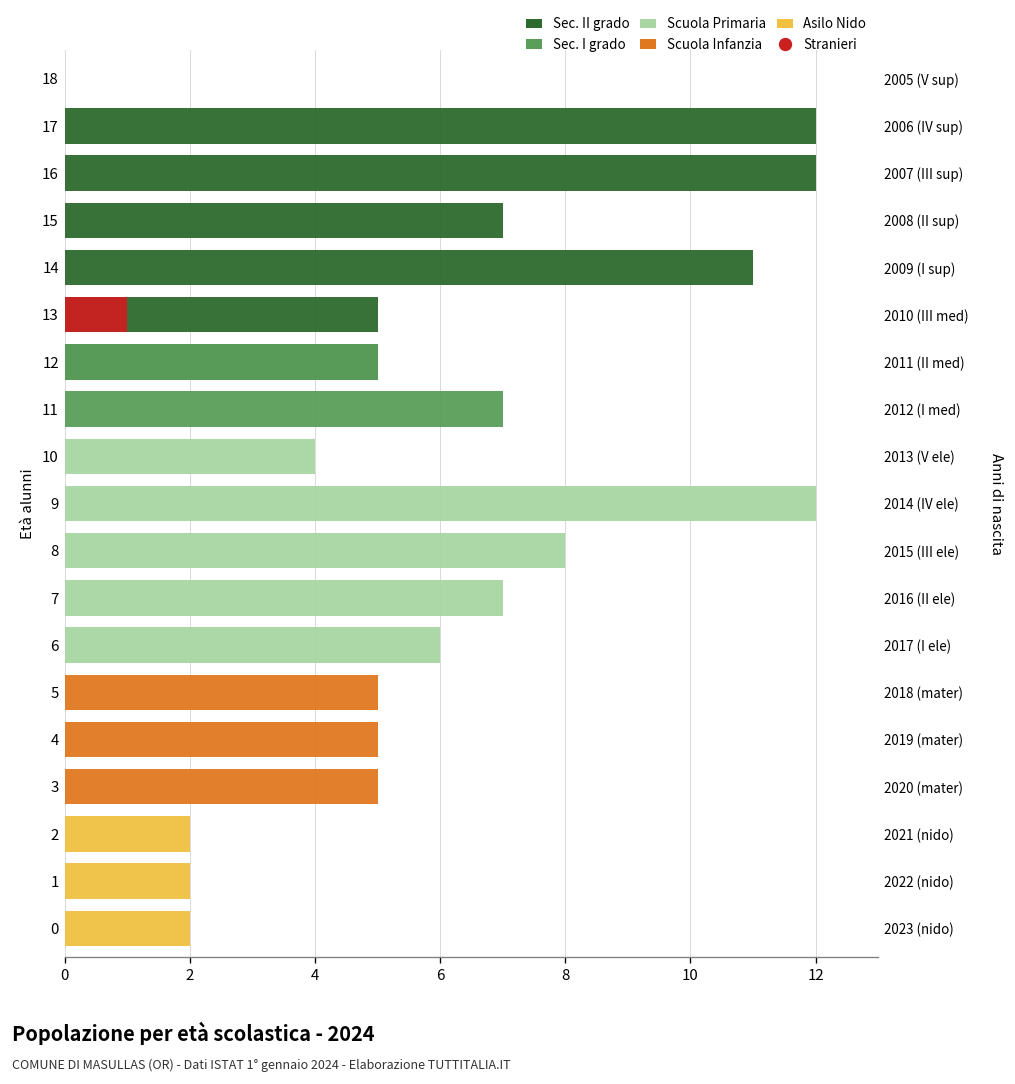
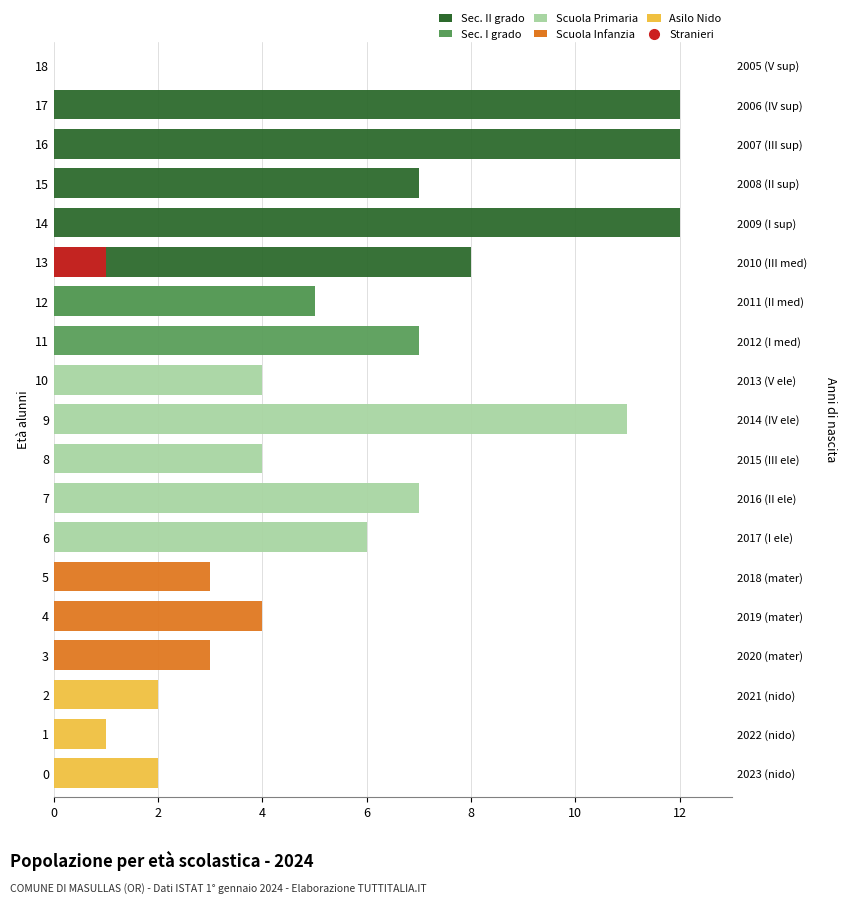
  {
    "Sec. II grado": {
      "18": 0,
      "17": 12,
      "16": 12,
      "15": 7,
-     "14": 11,
-     "13": 5,
+     "14": 12,
+     "13": 8,
      "12": 5,
      "11": 0,
      "10": 0,
      "9": 0,
      "8": 0,
      "7": 0,
      "6": 0,
      "5": 0,
      "4": 0,
      "3": 0,
      "2": 0,
      "1": 0,
      "0": 0
    },
    "Sec. I grado": {
      "18": 0,
      "17": 0,
      "16": 0,
      "15": 0,
      "14": 0,
      "13": 0,
      "12": 5,
      "11": 7,
      "10": 0,
      "9": 0,
      "8": 0,
      "7": 0,
      "6": 0,
      "5": 0,
      "4": 0,
      "3": 0,
      "2": 0,
      "1": 0,
      "0": 0
    },
    "Scuola Primaria": {
      "18": 0,
      "17": 0,
      "16": 0,
      "15": 0,
      "14": 0,
      "13": 0,
      "12": 0,
      "11": 0,
      "10": 4,
-     "9": 12,
-     "8": 8,
+     "9": 11,
+     "8": 4,
      "7": 7,
      "6": 6,
      "5": 0,
      "4": 0,
      "3": 0,
      "2": 0,
      "1": 0,
      "0": 0
    },
    "Scuola Infanzia": {
      "18": 0,
      "17": 0,
      "16": 0,
      "15": 0,
      "14": 0,
      "13": 0,
      "12": 0,
      "11": 0,
      "10": 0,
      "9": 0,
      "8": 0,
      "7": 0,
      "6": 0,
-     "5": 5,
-     "4": 5,
-     "3": 5,
+     "5": 3,
+     "4": 4,
+     "3": 3,
      "2": 0,
      "1": 0,
      "0": 0
    },
    "Asilo Nido": {
      "18": 0,
      "17": 0,
      "16": 0,
      "15": 0,
      "14": 0,
      "13": 0,
      "12": 0,
      "11": 0,
      "10": 0,
      "9": 0,
      "8": 0,
      "7": 0,
      "6": 0,
      "5": 0,
      "4": 0,
      "3": 0,
      "2": 2,
-     "1": 2,
+     "1": 1,
      "0": 2
    },
    "Stranieri": {
      "18": 0,
      "17": 0,
      "16": 0,
      "15": 0,
      "14": 0,
      "12": 0,
      "11": 0,
      "10": 0,
      "9": 0,
      "8": 0,
      "7": 0,
      "6": 0,
      "5": 0,
      "4": 0,
      "3": 0,
      "2": 0,
      "1": 0,
      "0": 0
    }
  }
